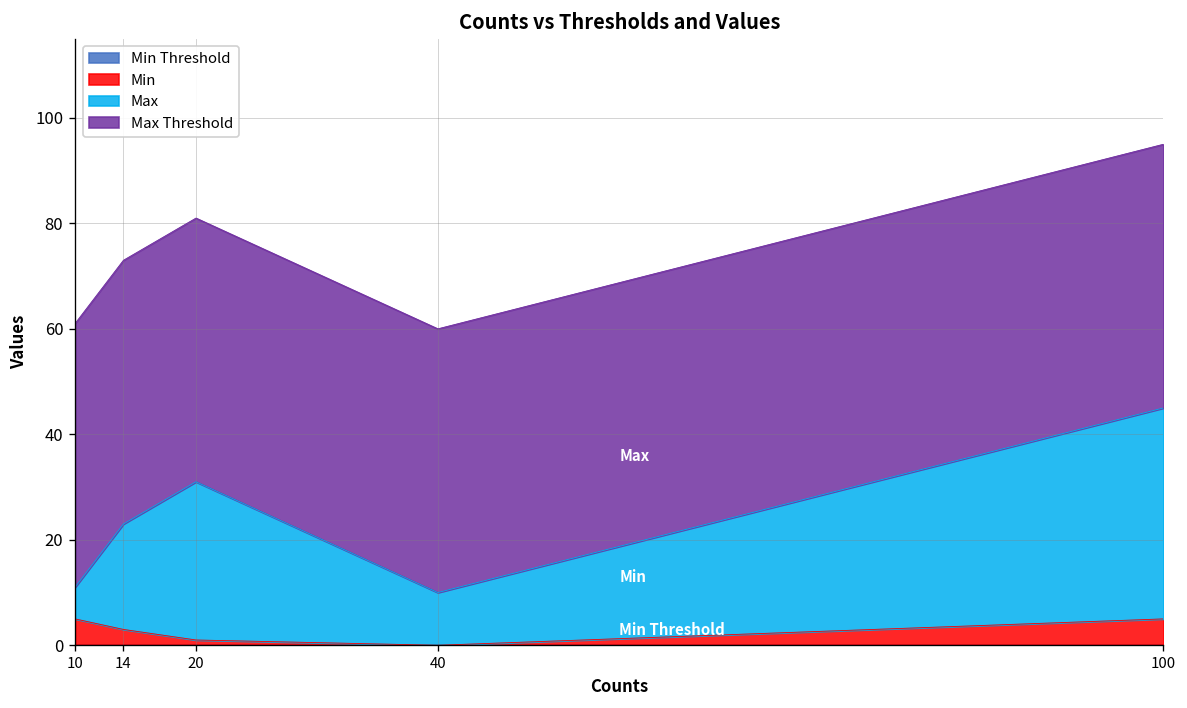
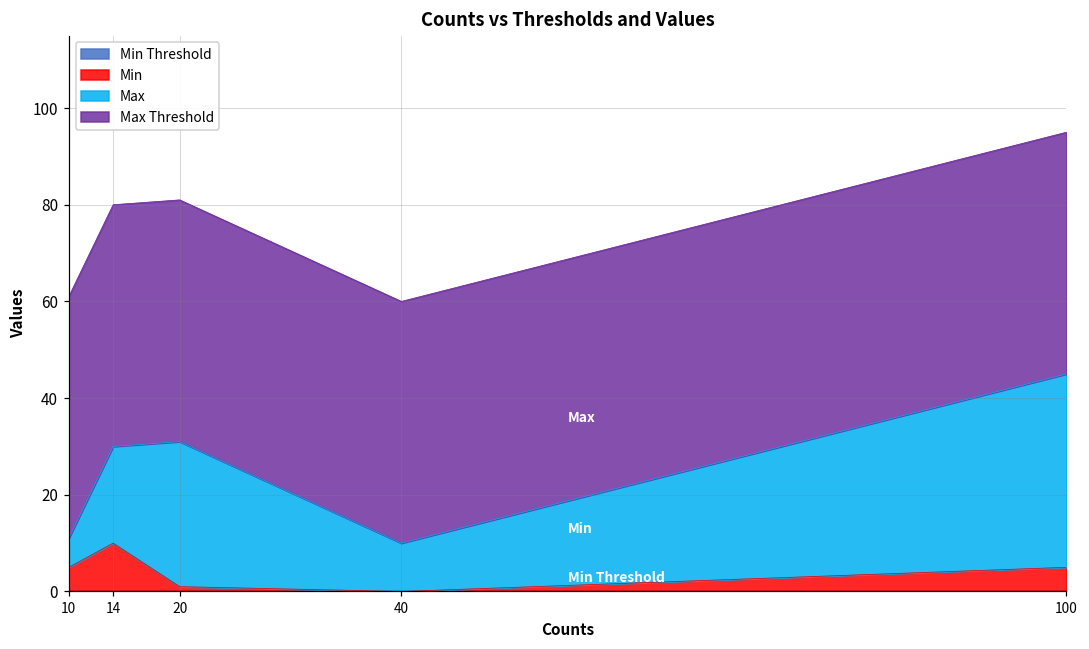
  {
    "Min Threshold": {
      "10": 0,
      "14": 0,
      "20": 0,
      "100": 0
    },
    "Min": {
      "10": 5,
-     "14": 3,
+     "14": 10,
      "20": 1,
      "100": 5
    },
    "Max": {
      "10": 6,
      "14": 20,
      "20": 30,
      "40": 10,
      "100": 40
    },
    "Max Threshold": {
      "10": 50,
      "14": 50,
      "20": 50,
      "40": 50,
      "100": 50
    }
  }
